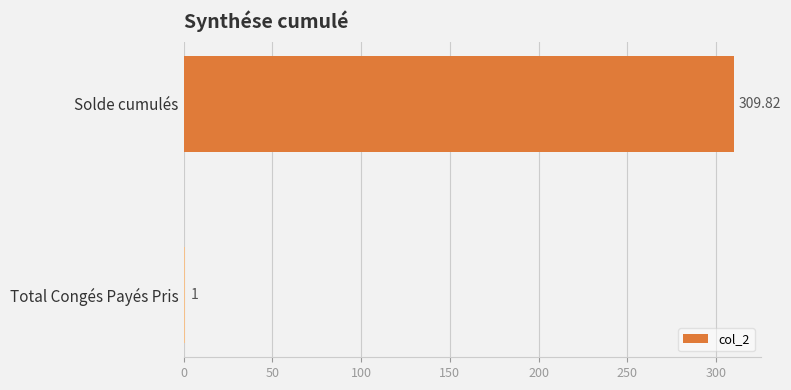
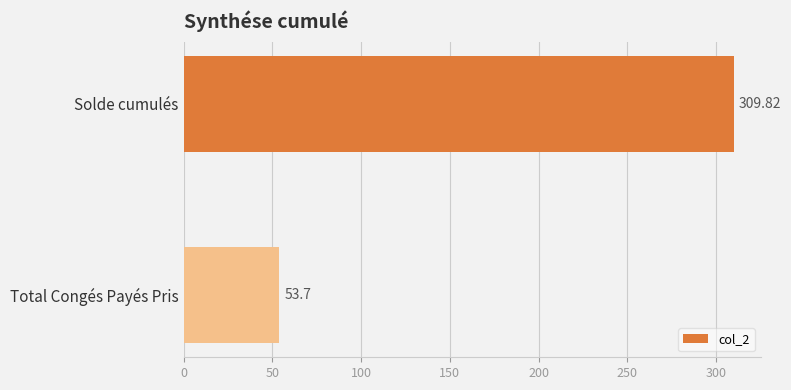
  {
    "Solde cumulés": 309.82,
-   "Total Congés Payés Pris": 1
+   "Total Congés Payés Pris": 53.7
  }
